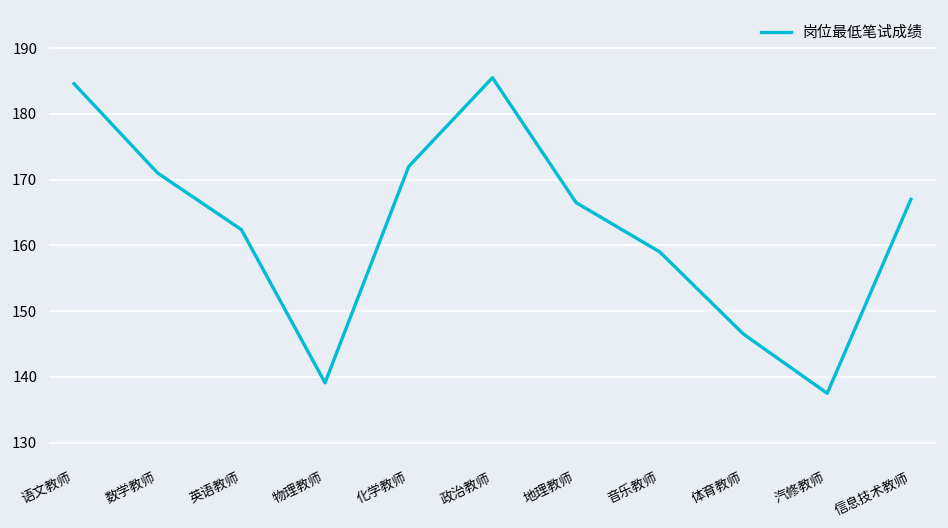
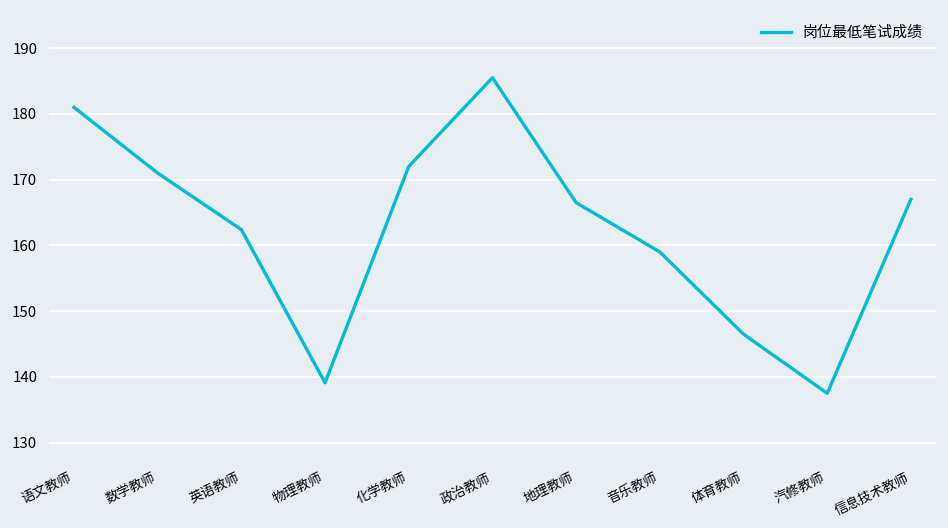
  {
-   "语文教师": 185,
+   "语文教师": 181,
    "数学教师": 171,
    "英语教师": 162,
    "物理教师": 139,
    "化学教师": 172,
    "政治教师": 186,
    "地理教师": 167,
    "音乐教师": 159,
    "体育教师": 147,
    "汽修教师": 138,
    "信息技术教师": 167
  }
